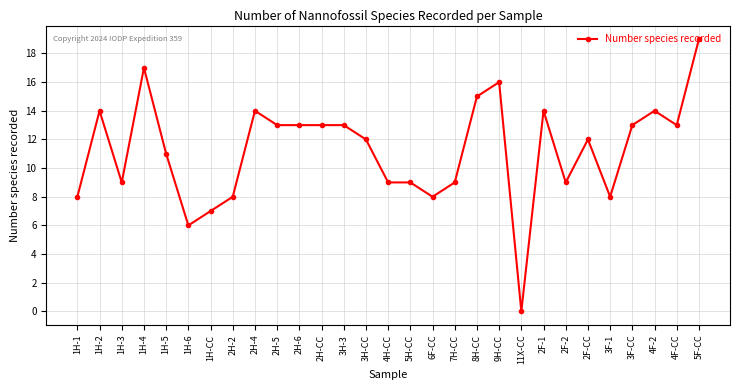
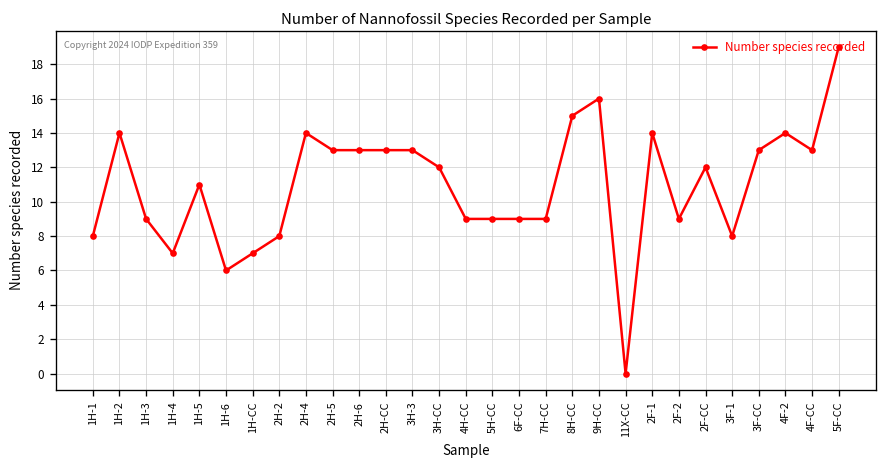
  {
    "1H-1": 8,
    "1H-2": 14,
    "1H-3": 9,
-   "1H-4": 17,
+   "1H-4": 7,
    "1H-5": 11,
    "1H-6": 6,
    "1H-CC": 7,
    "2H-2": 8,
    "2H-4": 14,
    "2H-5": 13,
    "2H-6": 13,
    "2H-CC": 13,
    "3H-3": 13,
    "3H-CC": 12,
    "4H-CC": 9,
    "5H-CC": 9,
-   "6F-CC": 8,
+   "6F-CC": 9,
    "7H-CC": 9,
    "8H-CC": 15,
    "9H-CC": 16,
    "11X-CC": 0,
    "2F-1": 14,
    "2F-2": 9,
    "2F-CC": 12,
    "3F-1": 8,
    "3F-CC": 13,
    "4F-2": 14,
    "4F-CC": 13,
    "5F-CC": 19
  }
